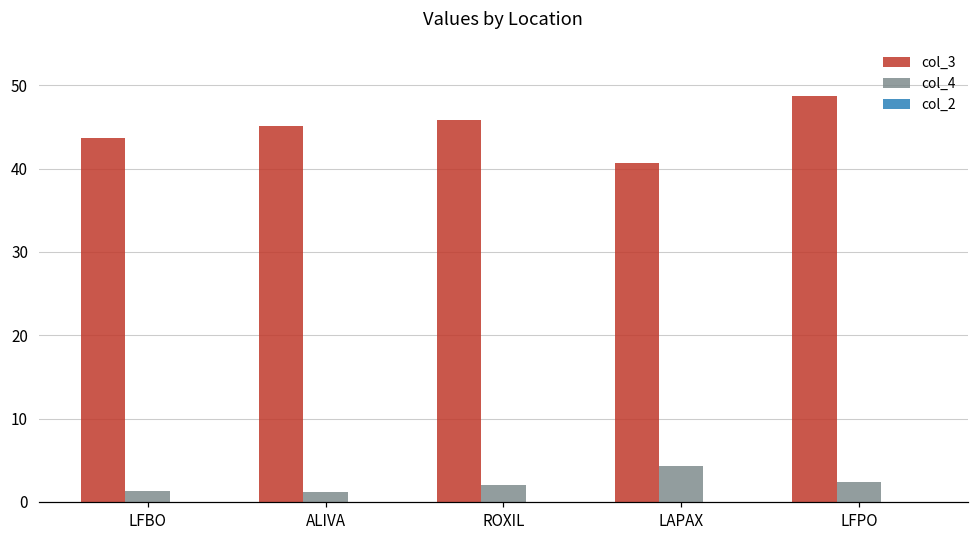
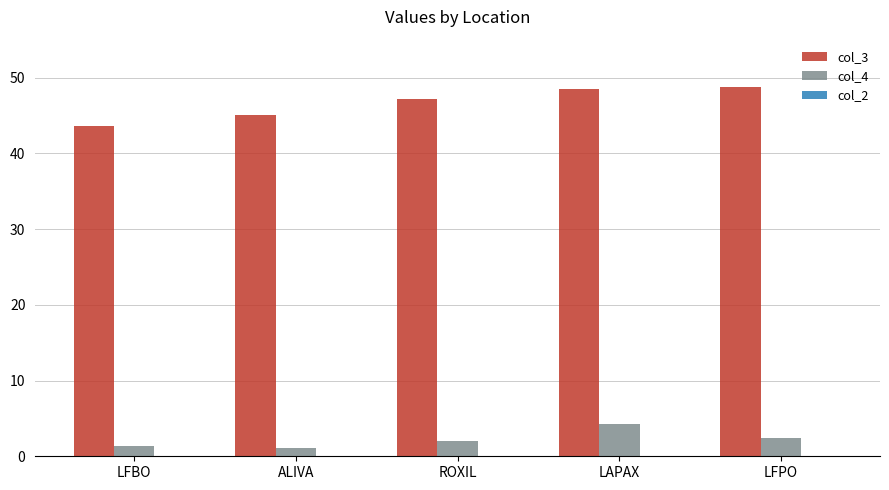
  {
    "col_3": {
      "LFBO": 44,
      "ALIVA": 45,
-     "ROXIL": 46,
-     "LAPAX": 41,
+     "ROXIL": 47,
+     "LAPAX": 48,
      "LFPO": 49
    },
    "col_4": {
      "LFBO": 1,
      "ALIVA": 1,
      "ROXIL": 2,
      "LAPAX": 4,
      "LFPO": 2
    },
    "col_2": {
      "LFBO": 0,
      "ALIVA": 0,
      "ROXIL": 0,
      "LAPAX": 0,
      "LFPO": 0
    }
  }
